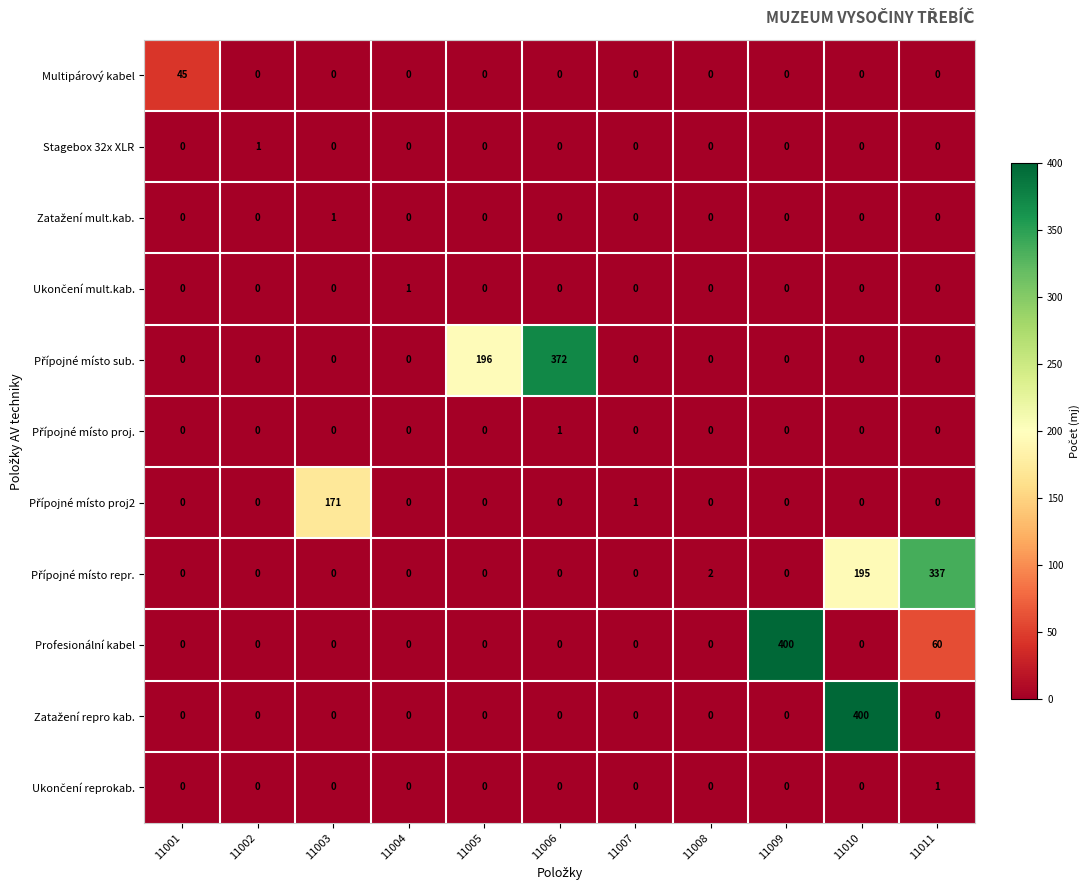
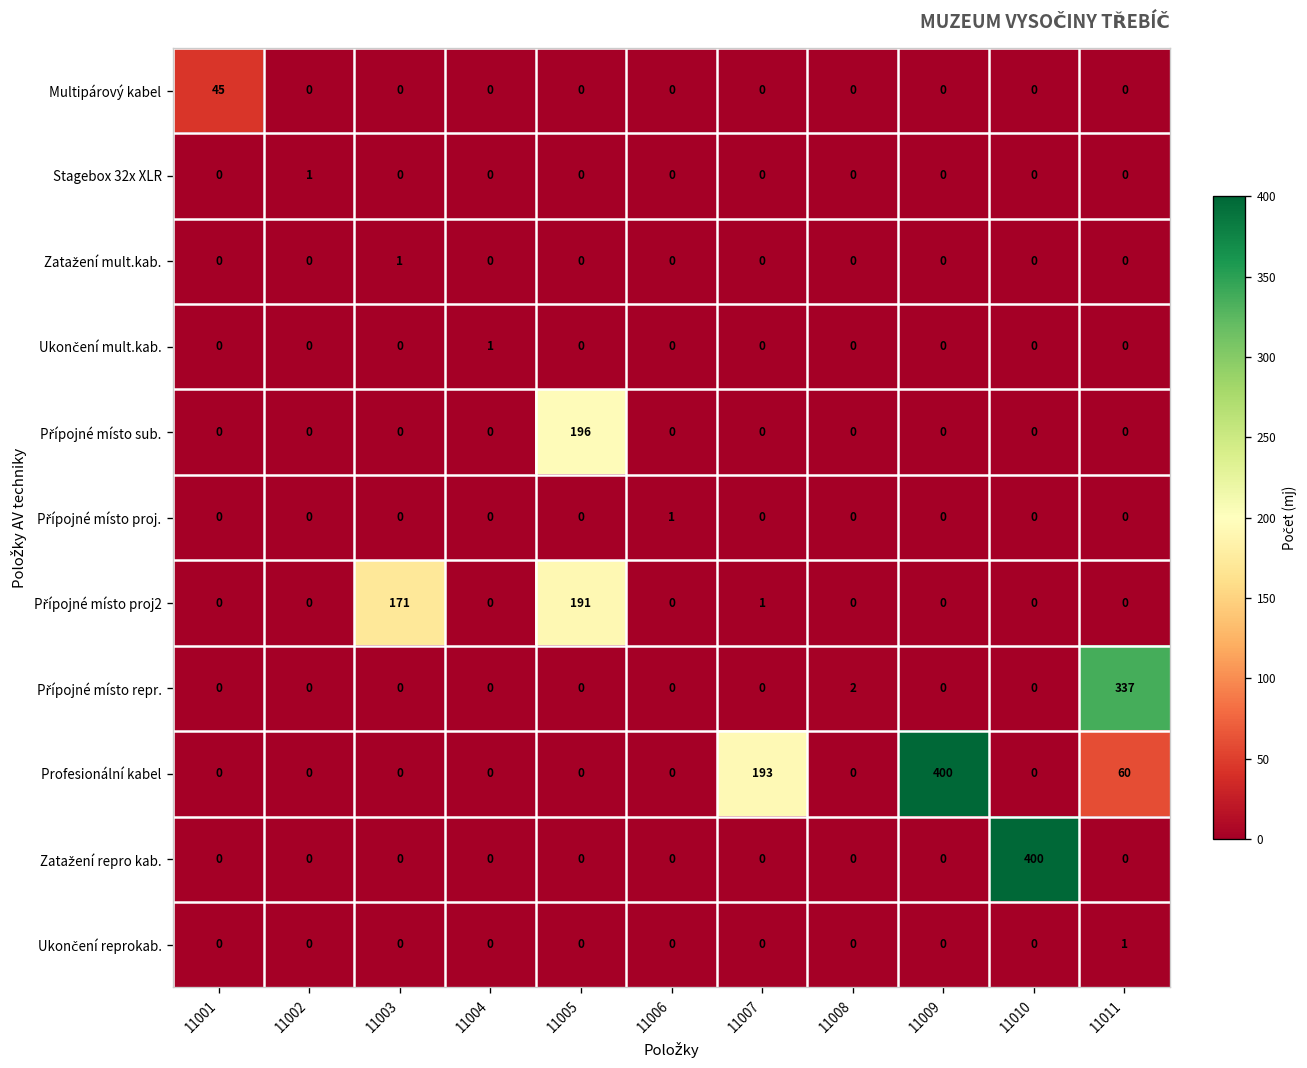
  {
    "Multipárový kabel": {
      "11001": 45,
      "11002": 0,
      "11003": 0,
      "11004": 0,
      "11005": 0,
      "11006": 0,
      "11007": 0,
      "11008": 0,
      "11009": 0,
      "11010": 0,
      "11011": 0
    },
    "Stagebox 32x XLR": {
      "11001": 0,
      "11002": 1,
      "11003": 0,
      "11004": 0,
      "11005": 0,
      "11006": 0,
      "11007": 0,
      "11008": 0,
      "11009": 0,
      "11010": 0,
      "11011": 0
    },
    "Zatažení mult.kab.": {
      "11001": 0,
      "11002": 0,
      "11003": 1,
      "11004": 0,
      "11005": 0,
      "11006": 0,
      "11007": 0,
      "11008": 0,
      "11009": 0,
      "11010": 0,
      "11011": 0
    },
    "Ukončení mult.kab.": {
      "11001": 0,
      "11002": 0,
      "11003": 0,
      "11004": 1,
      "11005": 0,
      "11006": 0,
      "11007": 0,
      "11008": 0,
      "11009": 0,
      "11010": 0,
      "11011": 0
    },
    "Přípojné místo sub.": {
      "11001": 0,
      "11002": 0,
      "11003": 0,
      "11004": 0,
      "11005": 196,
-     "11006": 372,
+     "11006": 0,
      "11007": 0,
      "11008": 0,
      "11009": 0,
      "11010": 0,
      "11011": 0
    },
    "Přípojné místo proj.": {
      "11001": 0,
      "11002": 0,
      "11003": 0,
      "11004": 0,
      "11005": 0,
      "11006": 1,
      "11007": 0,
      "11008": 0,
      "11009": 0,
      "11010": 0,
      "11011": 0
    },
    "Přípojné místo proj2": {
      "11001": 0,
      "11002": 0,
      "11003": 171,
      "11004": 0,
-     "11005": 0,
+     "11005": 191,
      "11006": 0,
      "11007": 1,
      "11008": 0,
      "11009": 0,
      "11010": 0,
      "11011": 0
    },
    "Přípojné místo repr.": {
      "11001": 0,
      "11002": 0,
      "11003": 0,
      "11004": 0,
      "11005": 0,
      "11006": 0,
      "11007": 0,
      "11008": 2,
      "11009": 0,
-     "11010": 195,
+     "11010": 0,
      "11011": 337
    },
    "Profesionální kabel": {
      "11001": 0,
      "11002": 0,
      "11003": 0,
      "11004": 0,
      "11005": 0,
      "11006": 0,
-     "11007": 0,
+     "11007": 193,
      "11008": 0,
      "11009": 400,
      "11010": 0,
      "11011": 60
    },
    "Zatažení repro kab.": {
      "11001": 0,
      "11002": 0,
      "11003": 0,
      "11004": 0,
      "11005": 0,
      "11006": 0,
      "11007": 0,
      "11008": 0,
      "11009": 0,
      "11010": 400,
      "11011": 0
    },
    "Ukončení reprokab.": {
      "11001": 0,
      "11002": 0,
      "11003": 0,
      "11004": 0,
      "11005": 0,
      "11006": 0,
      "11007": 0,
      "11008": 0,
      "11009": 0,
      "11010": 0,
      "11011": 1
    }
  }
